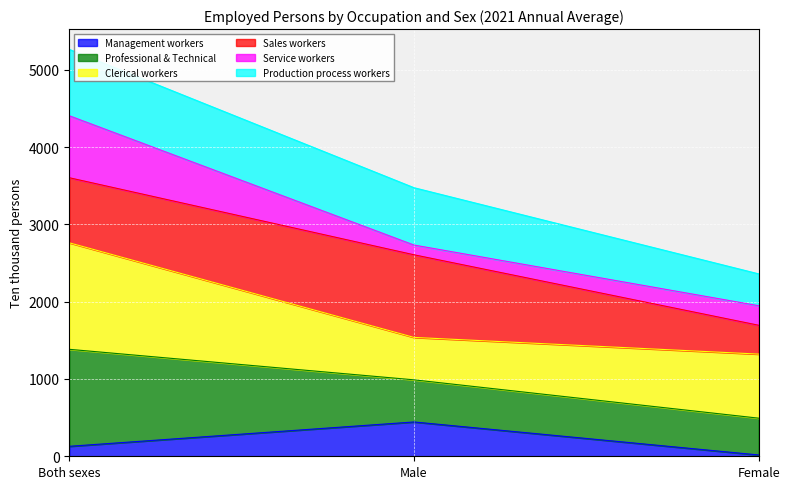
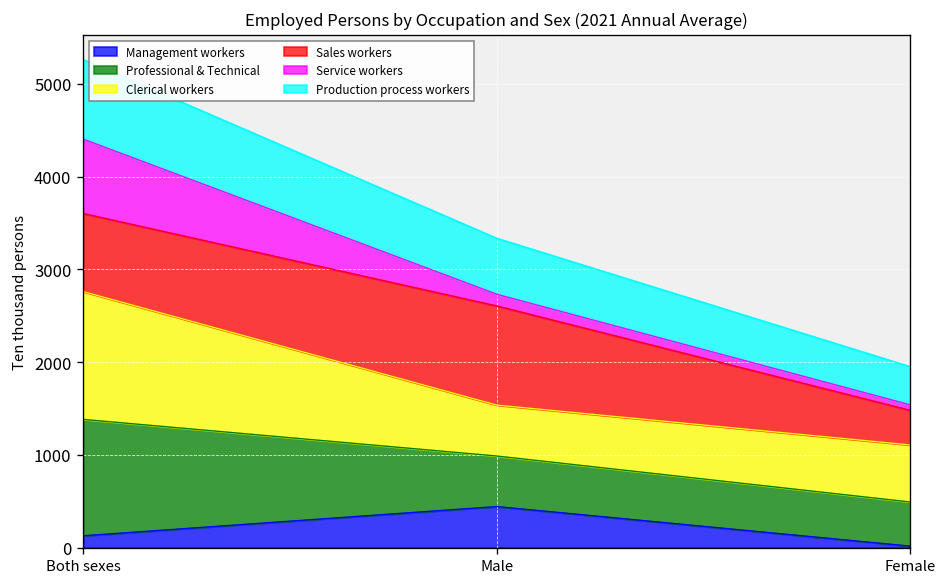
  {
    "Management workers": {
      "Both sexes": 100,
      "Male": 400,
      "Female": 0
    },
    "Professional & Technical": {
      "Both sexes": 1300,
      "Male": 500,
      "Female": 500
    },
    "Clerical workers": {
      "Both sexes": 1400,
      "Male": 500,
-     "Female": 800
+     "Female": 600
    },
    "Sales workers": {
      "Both sexes": 800,
      "Male": 1100,
      "Female": 400
    },
    "Service workers": {
      "Both sexes": 800,
      "Male": 100,
-     "Female": 300
+     "Female": 100
    },
    "Production process workers": {
      "Both sexes": 900,
-     "Male": 700,
+     "Male": 600,
      "Female": 400
    }
  }
